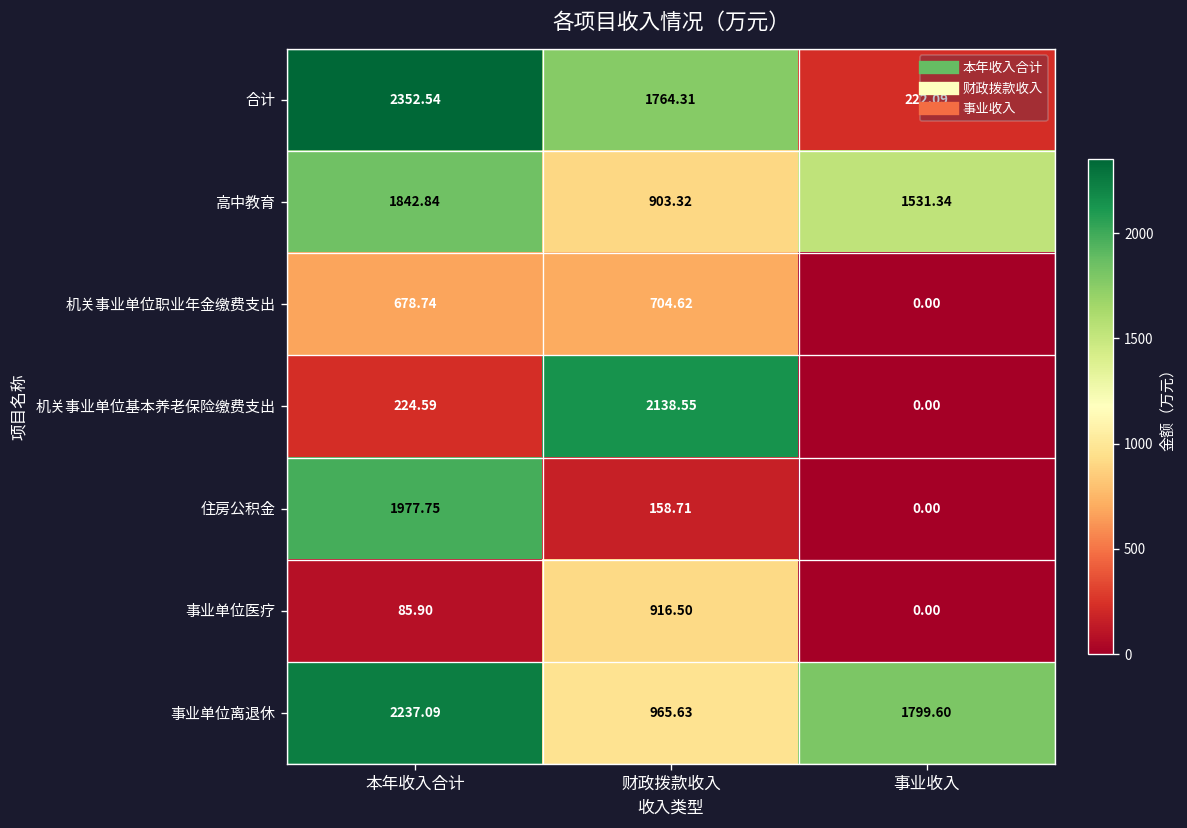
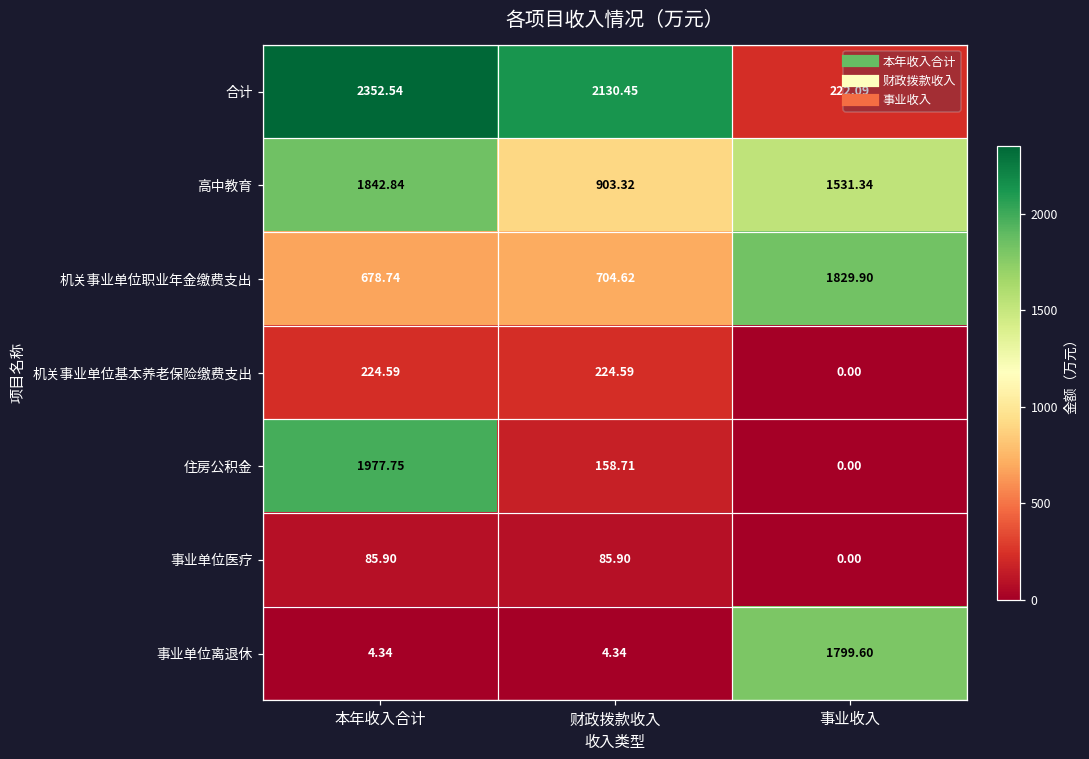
  {
    "合计": {
      "本年收入合计": 2352.54,
-     "财政拨款收入": 1764.31
+     "财政拨款收入": 2130.45
    },
    "高中教育": {
      "本年收入合计": 1842.84,
      "财政拨款收入": 903.32,
      "事业收入": 1531.34
    },
    "机关事业单位职业年金缴费支出": {
      "本年收入合计": 678.74,
      "财政拨款收入": 704.62,
-     "事业收入": 0.00
+     "事业收入": 1829.90
    },
    "机关事业单位基本养老保险缴费支出": {
      "本年收入合计": 224.59,
-     "财政拨款收入": 2138.55,
+     "财政拨款收入": 224.59,
      "事业收入": 0.00
    },
    "住房公积金": {
      "本年收入合计": 1977.75,
      "财政拨款收入": 158.71,
      "事业收入": 0.00
    },
    "事业单位医疗": {
      "本年收入合计": 85.90,
-     "财政拨款收入": 916.50,
+     "财政拨款收入": 85.90,
      "事业收入": 0.00
    },
    "事业单位离退休": {
-     "本年收入合计": 2237.09,
-     "财政拨款收入": 965.63,
+     "本年收入合计": 4.34,
+     "财政拨款收入": 4.34,
      "事业收入": 1799.60
    }
  }
